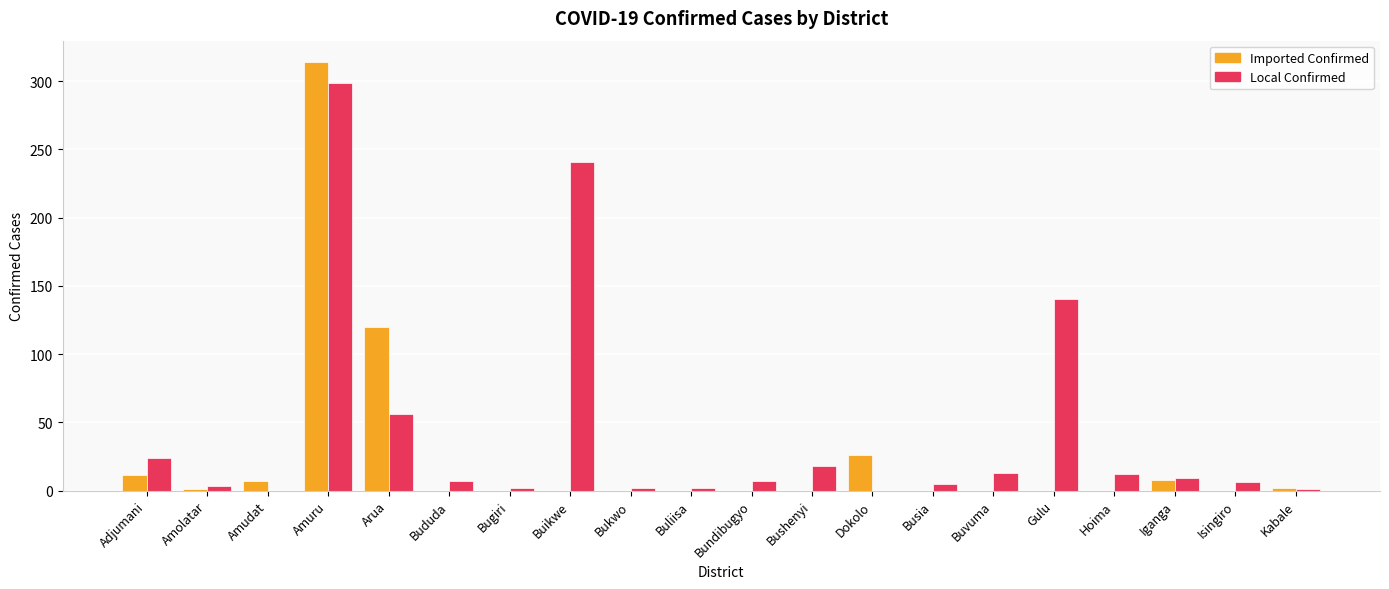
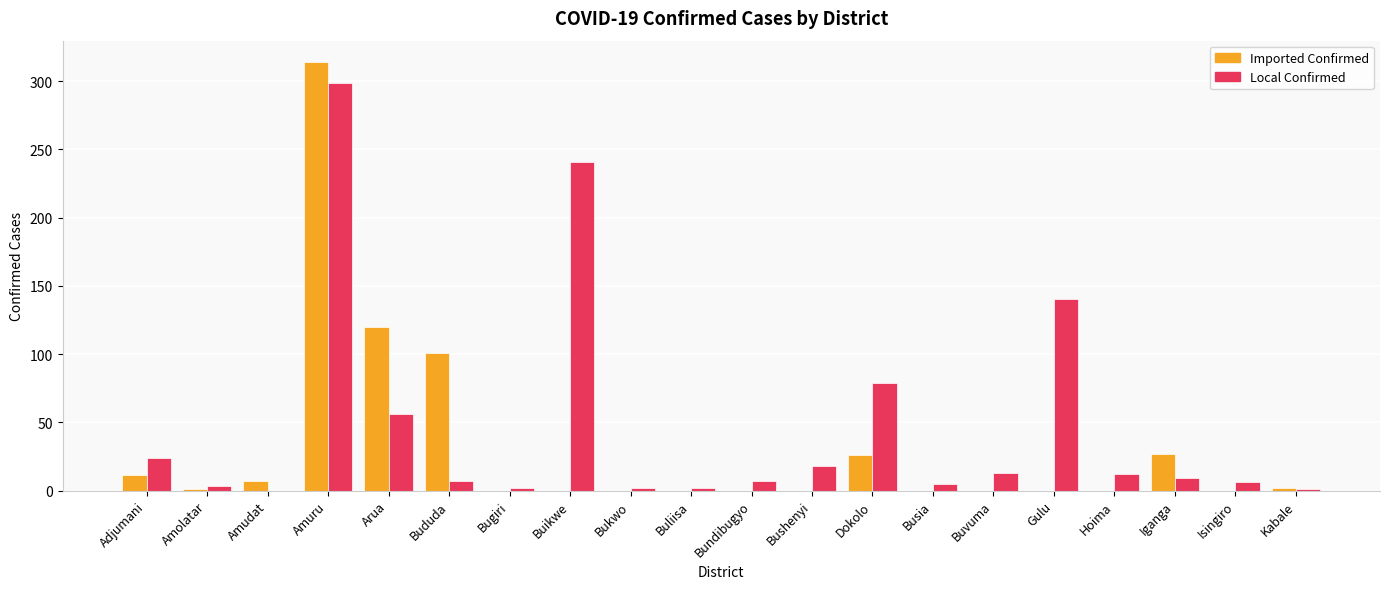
  {
    "Imported Confirmed": {
      "Adjumani": 11,
      "Amudat": 7,
      "Amuru": 314,
      "Arua": 120,
-     "Bududa": 0,
+     "Bududa": 101,
      "Bugiri": 0,
      "Buikwe": 0,
      "Bukwo": 0,
      "Buliisa": 0,
      "Bundibugyo": 0,
      "Bushenyi": 0,
      "Dokolo": 26,
      "Busia": 0,
      "Buvuma": 0,
      "Gulu": 0,
      "Hoima": 0,
-     "Iganga": 8,
+     "Iganga": 27,
      "Isingiro": 0,
      "Kabale": 2
    },
    "Local Confirmed": {
      "Adjumani": 24,
      "Amolatar": 3,
      "Amudat": 0,
      "Amuru": 299,
      "Arua": 56,
      "Bududa": 7,
      "Bugiri": 2,
      "Buikwe": 241,
      "Bukwo": 2,
      "Buliisa": 2,
      "Bundibugyo": 7,
      "Bushenyi": 18,
-     "Dokolo": 0,
+     "Dokolo": 79,
      "Busia": 5,
      "Buvuma": 13,
      "Gulu": 140,
      "Hoima": 12,
      "Iganga": 9,
      "Isingiro": 6
    }
  }
